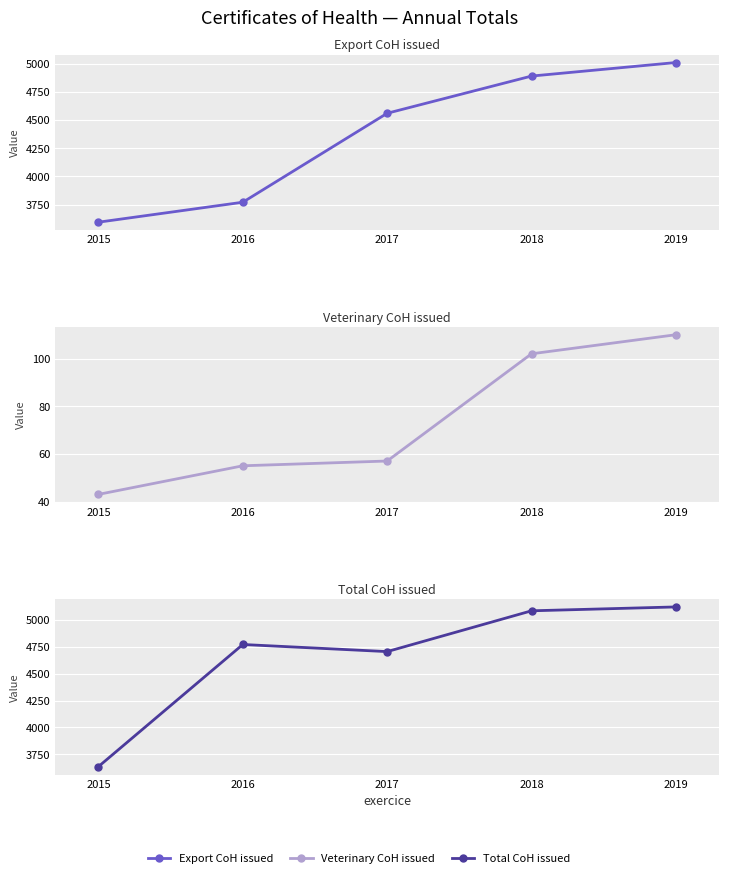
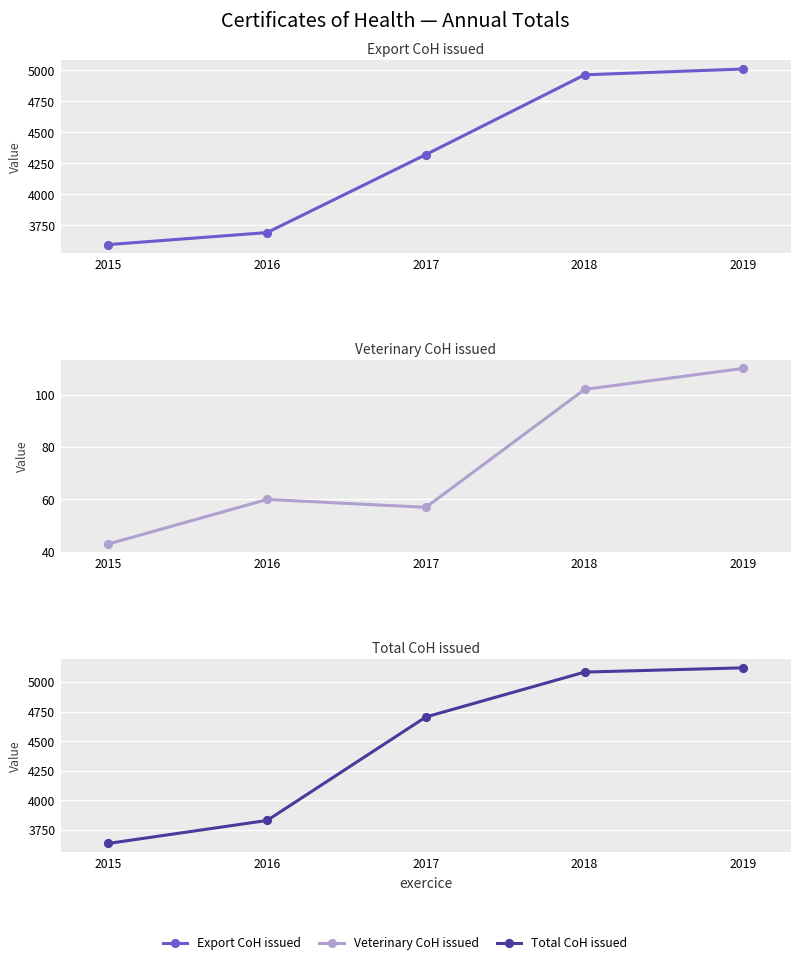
  {
    "Export CoH issued": {
      "2015": 3590,
-     "2016": 3770,
-     "2017": 4560,
-     "2018": 4890,
+     "2016": 3690,
+     "2017": 4320,
+     "2018": 4960,
      "2019": 5010
    },
    "Veterinary CoH issued": {
      "2015": 43,
-     "2016": 55,
+     "2016": 60,
      "2017": 57,
      "2018": 102,
      "2019": 110
    },
    "Total CoH issued": {
      "2015": 3640,
-     "2016": 4770,
+     "2016": 3830,
      "2017": 4710,
      "2018": 5080,
      "2019": 5120
    }
  }
